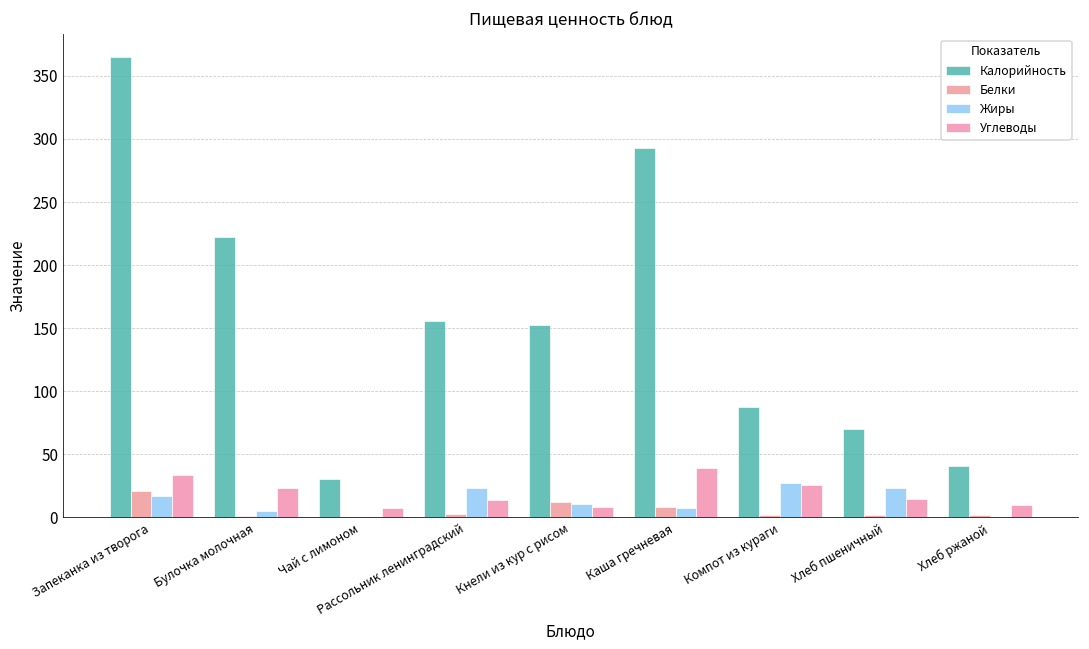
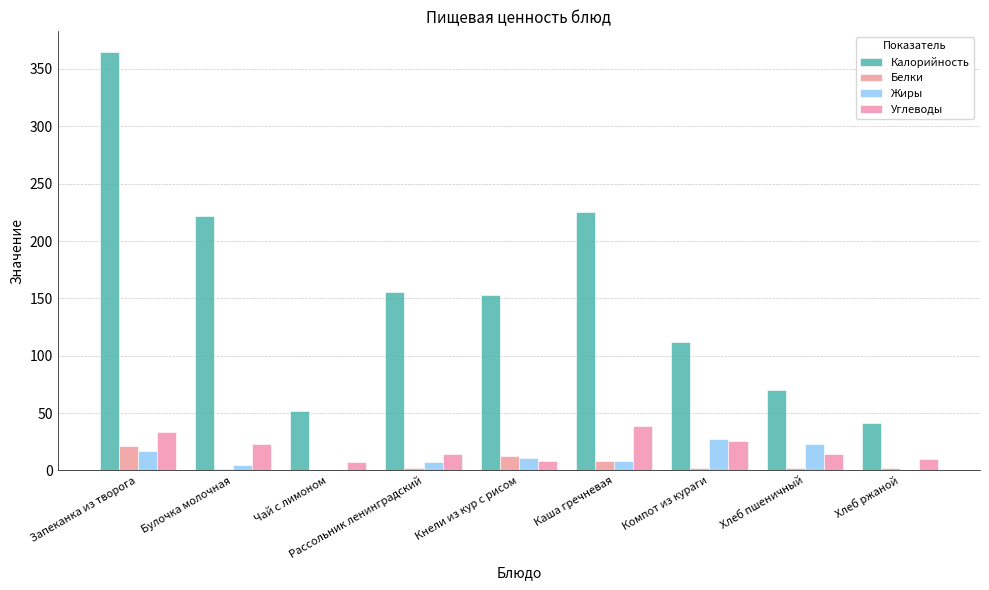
  {
    "Калорийность": {
      "Запеканка из творога": 365,
      "Булочка молочная": 222,
-     "Чай с лимоном": 31,
+     "Чай с лимоном": 52,
      "Рассольник ленинградский": 155,
      "Кнели из кур с рисом": 153,
-     "Каша гречневая": 293,
-     "Компот из кураги": 87,
+     "Каша гречневая": 226,
+     "Компот из кураги": 112,
      "Хлеб пшеничный": 71,
      "Хлеб ржаной": 41
    },
    "Жиры": {
      "Запеканка из творога": 17,
      "Булочка молочная": 5,
      "Чай с лимоном": 0,
-     "Рассольник ленинградский": 23,
+     "Рассольник ленинградский": 7,
      "Кнели из кур с рисом": 10,
      "Каша гречневая": 8,
      "Компот из кураги": 27,
      "Хлеб пшеничный": 23
    }
  }
